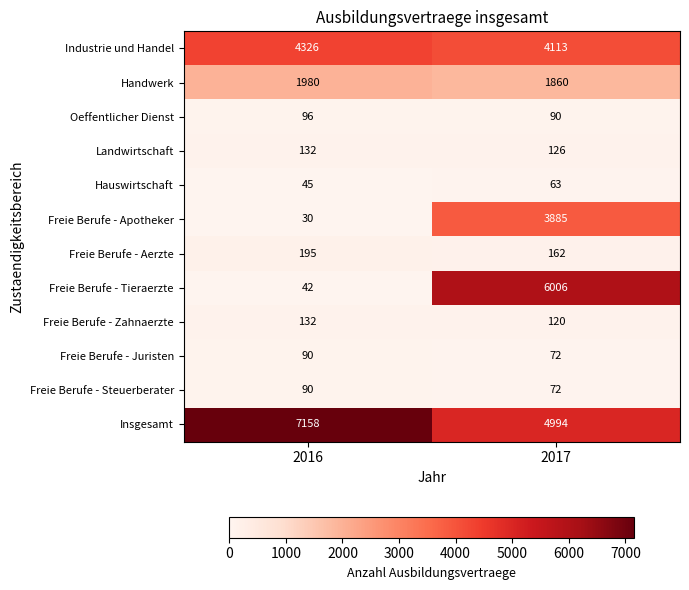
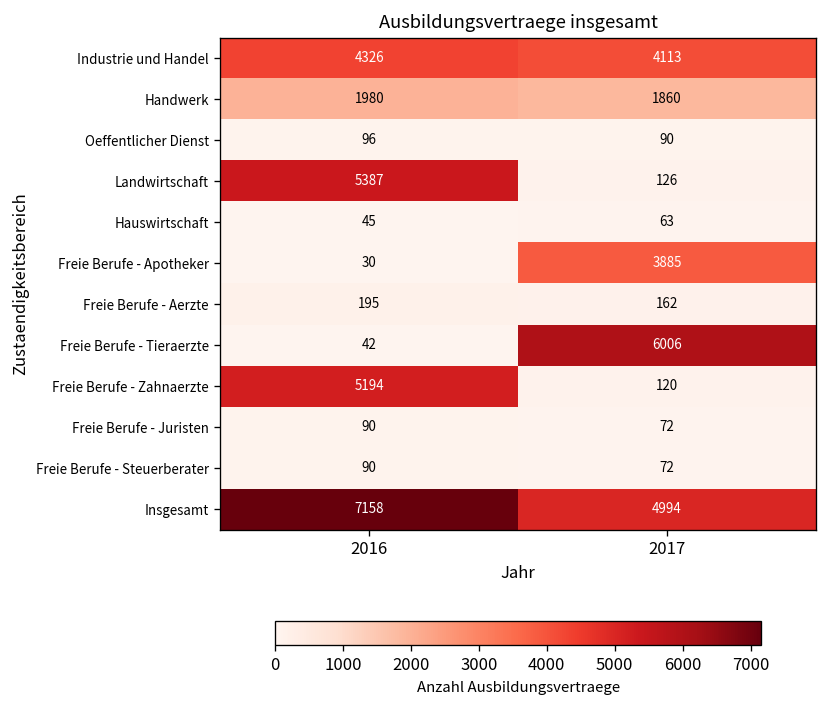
  {
    "Industrie und Handel": {
      "2016": 4326,
      "2017": 4113
    },
    "Handwerk": {
      "2016": 1980,
      "2017": 1860
    },
    "Oeffentlicher Dienst": {
      "2016": 96,
      "2017": 90
    },
    "Landwirtschaft": {
-     "2016": 132,
+     "2016": 5387,
      "2017": 126
    },
    "Hauswirtschaft": {
      "2016": 45,
      "2017": 63
    },
    "Freie Berufe - Apotheker": {
      "2016": 30,
      "2017": 3885
    },
    "Freie Berufe - Aerzte": {
      "2016": 195,
      "2017": 162
    },
    "Freie Berufe - Tieraerzte": {
      "2016": 42,
      "2017": 6006
    },
    "Freie Berufe - Zahnaerzte": {
-     "2016": 132,
+     "2016": 5194,
      "2017": 120
    },
    "Freie Berufe - Juristen": {
      "2016": 90,
      "2017": 72
    },
    "Freie Berufe - Steuerberater": {
      "2016": 90,
      "2017": 72
    },
    "Insgesamt": {
      "2016": 7158,
      "2017": 4994
    }
  }
